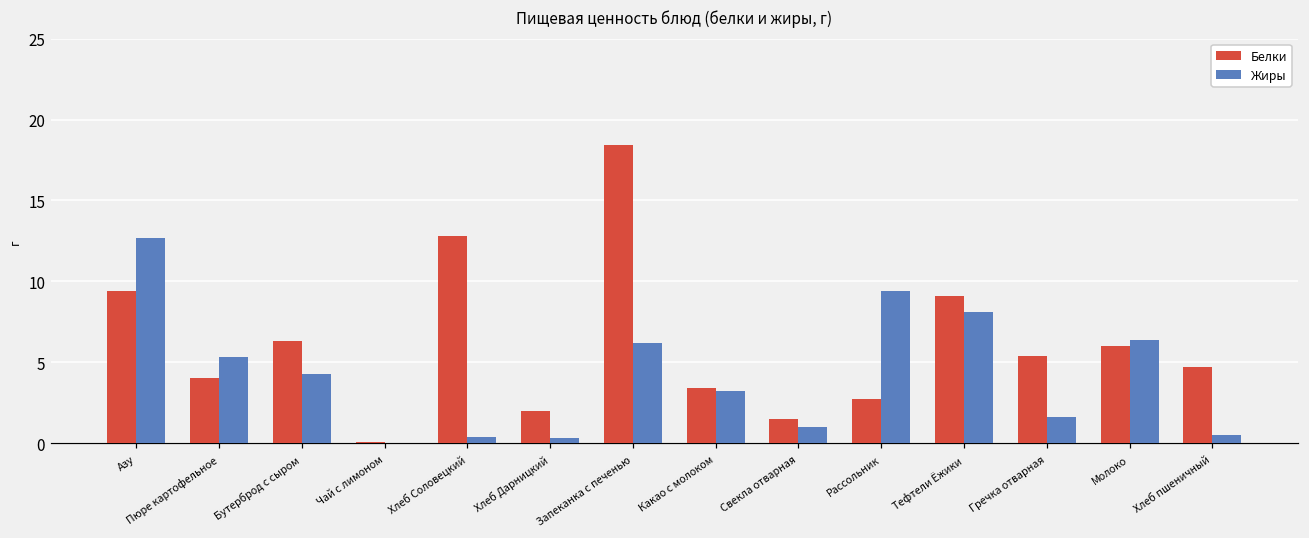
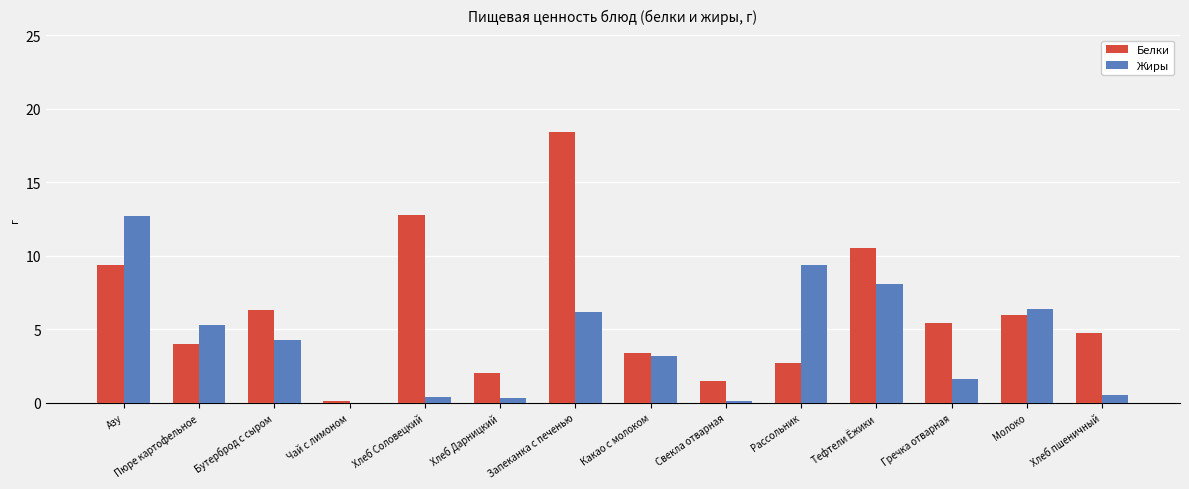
  {
    "Белки": {
      "Азу": 9.4,
      "Пюре картофельное": 4.0,
      "Бутерброд с сыром": 6.3,
      "Хлеб Соловецкий": 12.8,
      "Хлеб Дарницкий": 2.0,
      "Запеканка с печенью": 18.4,
      "Какао с молоком": 3.4,
      "Свекла отварная": 1.5,
      "Рассольник": 2.7,
-     "Тефтели Ёжики": 9.1,
+     "Тефтели Ёжики": 10.5,
      "Гречка отварная": 5.4,
      "Молоко": 6.0,
      "Хлеб пшеничный": 4.7
    },
    "Жиры": {
      "Азу": 12.7,
      "Пюре картофельное": 5.3,
      "Бутерброд с сыром": 4.3,
      "Чай с лимоном": 0.0,
      "Хлеб Соловецкий": 0.4,
      "Хлеб Дарницкий": 0.3,
      "Запеканка с печенью": 6.2,
      "Какао с молоком": 3.2,
-     "Свекла отварная": 1.0,
+     "Свекла отварная": 0.1,
      "Рассольник": 9.4,
      "Тефтели Ёжики": 8.1,
      "Гречка отварная": 1.6,
      "Молоко": 6.4,
      "Хлеб пшеничный": 0.5
    }
  }
